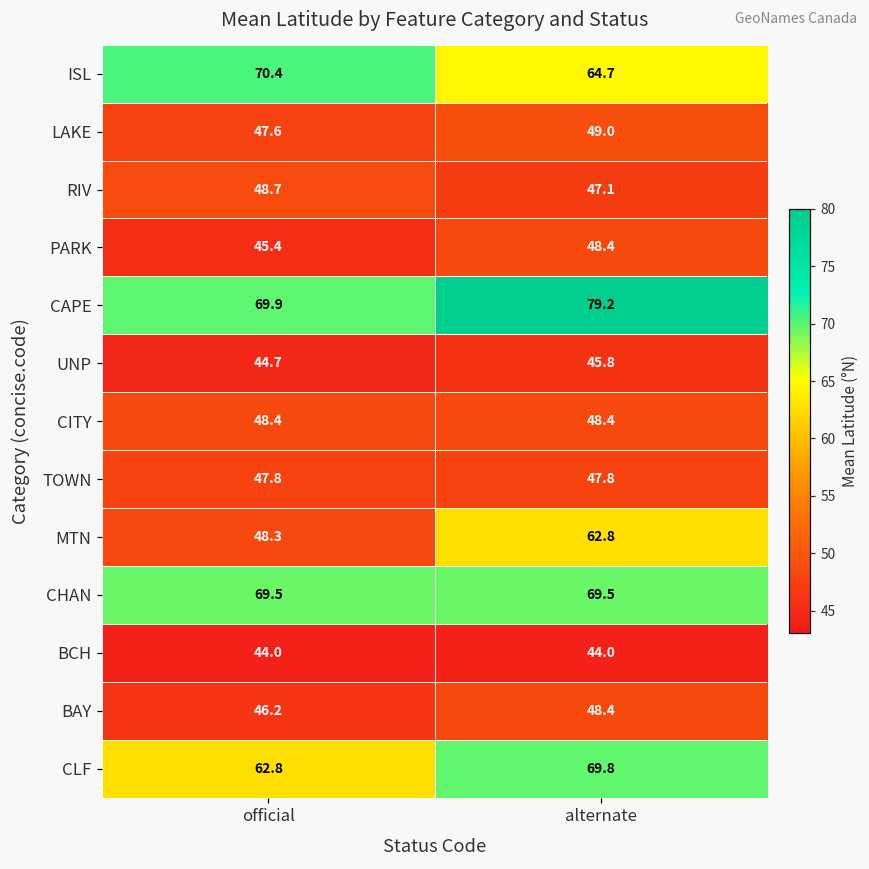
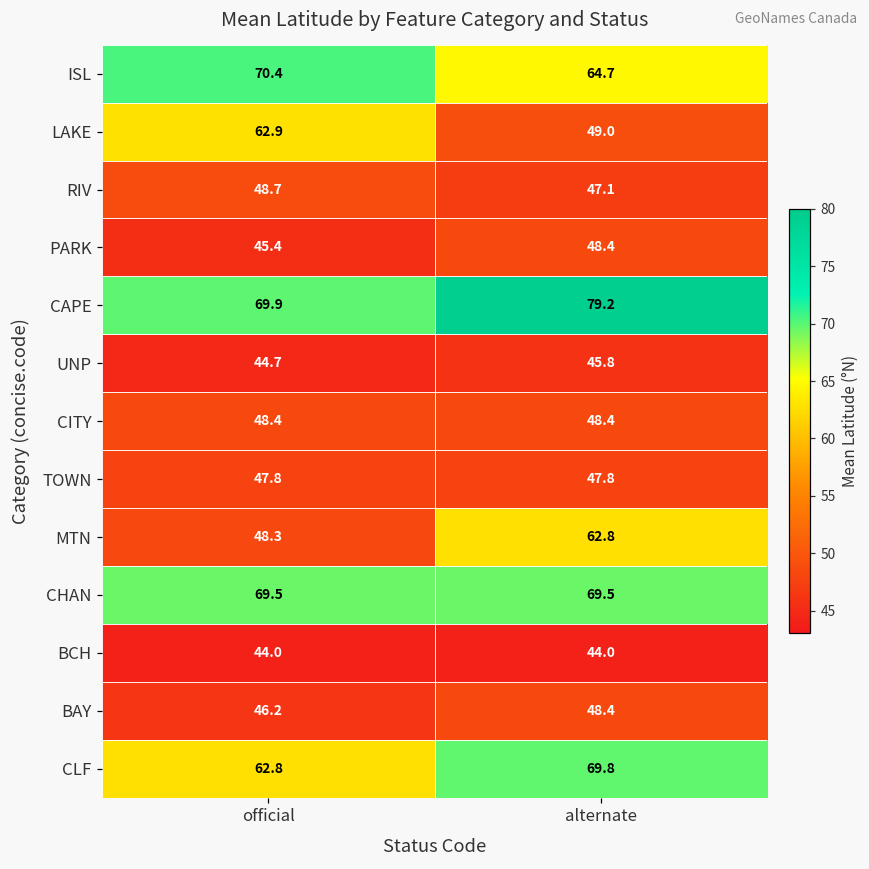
  {
    "ISL": {
      "official": 70.4,
      "alternate": 64.7
    },
    "LAKE": {
-     "official": 47.6,
+     "official": 62.9,
      "alternate": 49.0
    },
    "RIV": {
      "official": 48.7,
      "alternate": 47.1
    },
    "PARK": {
      "official": 45.4,
      "alternate": 48.4
    },
    "CAPE": {
      "official": 69.9,
      "alternate": 79.2
    },
    "UNP": {
      "official": 44.7,
      "alternate": 45.8
    },
    "CITY": {
      "official": 48.4,
      "alternate": 48.4
    },
    "TOWN": {
      "official": 47.8,
      "alternate": 47.8
    },
    "MTN": {
      "official": 48.3,
      "alternate": 62.8
    },
    "CHAN": {
      "official": 69.5,
      "alternate": 69.5
    },
    "BCH": {
      "official": 44.0,
      "alternate": 44.0
    },
    "BAY": {
      "official": 46.2,
      "alternate": 48.4
    },
    "CLF": {
      "official": 62.8,
      "alternate": 69.8
    }
  }
